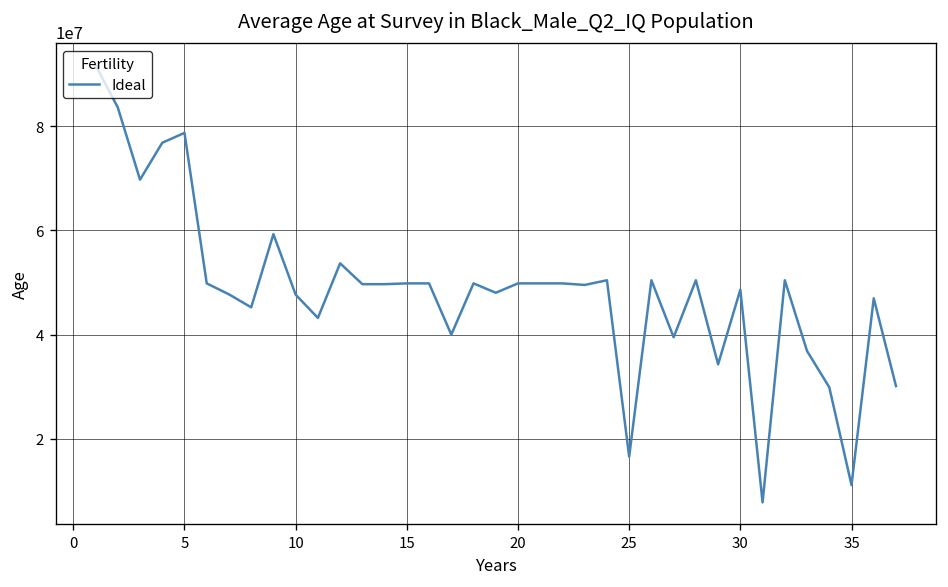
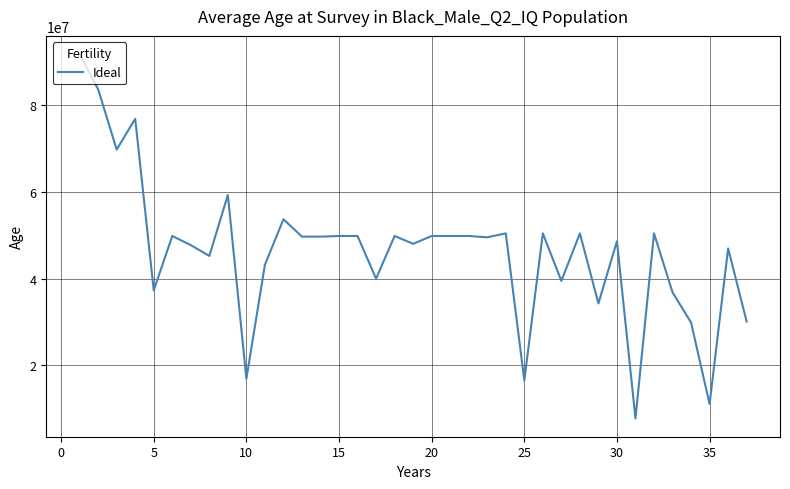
  {
-   "5": 79000000,
-   "10": 48000000,
+   "5": 37000000,
+   "10": 17000000,
    "15": 50000000,
    "20": 50000000,
    "25": 17000000,
    "30": 49000000,
    "35": 11000000
  }
